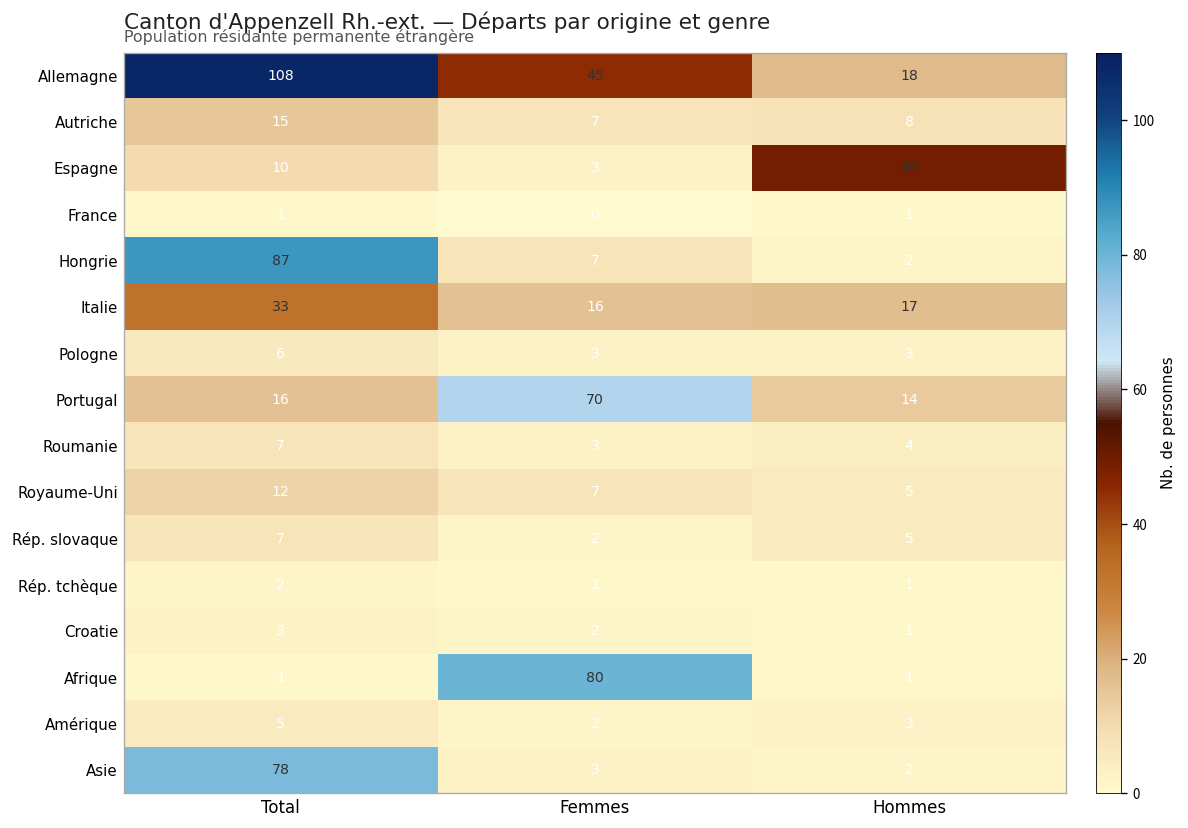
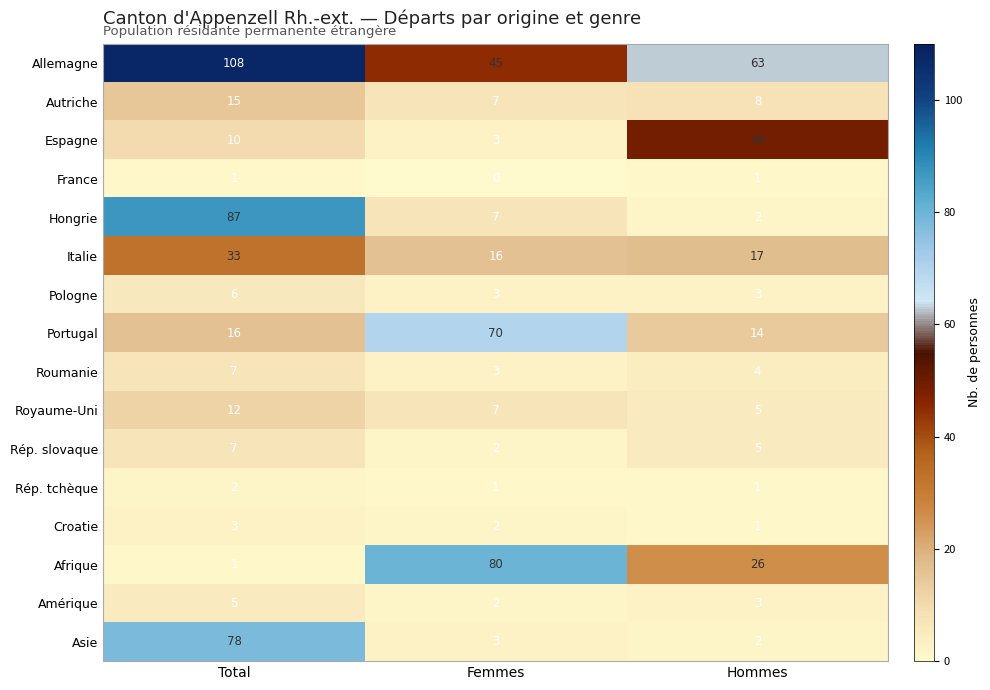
  {
    "Allemagne": {
      "Total": 108,
      "Femmes": 45,
-     "Hommes": 18
+     "Hommes": 63
    },
    "Autriche": {
      "Total": 15,
      "Femmes": 7,
      "Hommes": 8
    },
    "Espagne": {
      "Total": 10,
      "Femmes": 3,
      "Hommes": 49
    },
    "France": {
      "Total": 1,
      "Femmes": 0,
      "Hommes": 1
    },
    "Hongrie": {
      "Total": 87,
      "Femmes": 7,
      "Hommes": 2
    },
    "Italie": {
      "Total": 33,
      "Femmes": 16,
      "Hommes": 17
    },
    "Pologne": {
      "Total": 6,
      "Femmes": 3,
      "Hommes": 3
    },
    "Portugal": {
      "Total": 16,
      "Femmes": 70,
      "Hommes": 14
    },
    "Roumanie": {
      "Total": 7,
      "Femmes": 3,
      "Hommes": 4
    },
    "Royaume-Uni": {
      "Total": 12,
      "Femmes": 7,
      "Hommes": 5
    },
    "Rép. slovaque": {
      "Total": 7,
      "Femmes": 2,
      "Hommes": 5
    },
    "Rép. tchèque": {
      "Total": 2,
      "Femmes": 1,
      "Hommes": 1
    },
    "Croatie": {
      "Total": 3,
      "Femmes": 2,
      "Hommes": 1
    },
    "Afrique": {
      "Total": 1,
      "Femmes": 80,
-     "Hommes": 1
+     "Hommes": 26
    },
    "Amérique": {
      "Total": 5,
      "Femmes": 2,
      "Hommes": 3
    },
    "Asie": {
      "Total": 78,
      "Femmes": 3,
      "Hommes": 2
    }
  }
